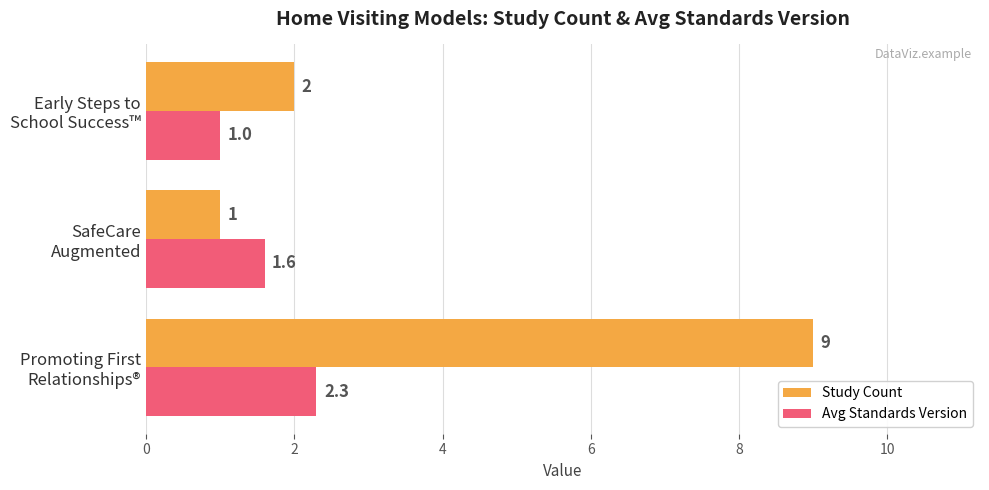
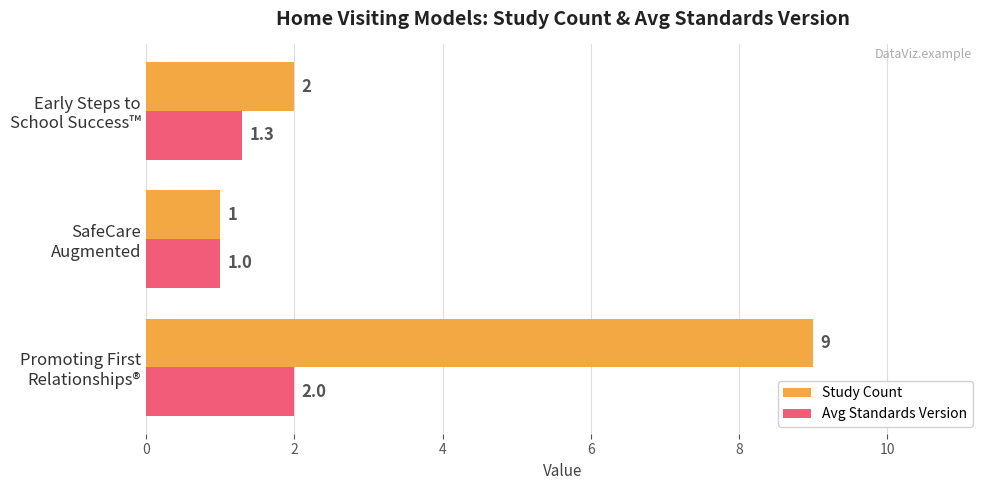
  {
    "Study Count": {
      "Early Steps to School Success™": 2,
      "SafeCare Augmented": 1,
      "Promoting First Relationships®": 9
    },
    "Avg Standards Version": {
-     "Early Steps to School Success™": 1.0,
-     "SafeCare Augmented": 1.6,
-     "Promoting First Relationships®": 2.3
+     "Early Steps to School Success™": 1.3,
+     "SafeCare Augmented": 1.0,
+     "Promoting First Relationships®": 2.0
    }
  }
